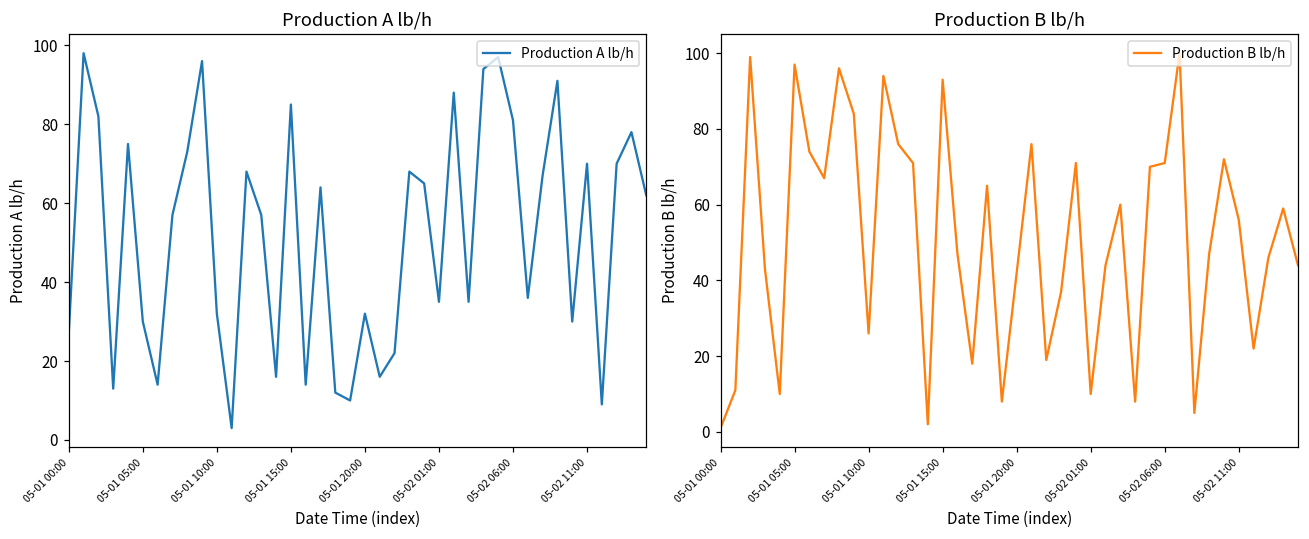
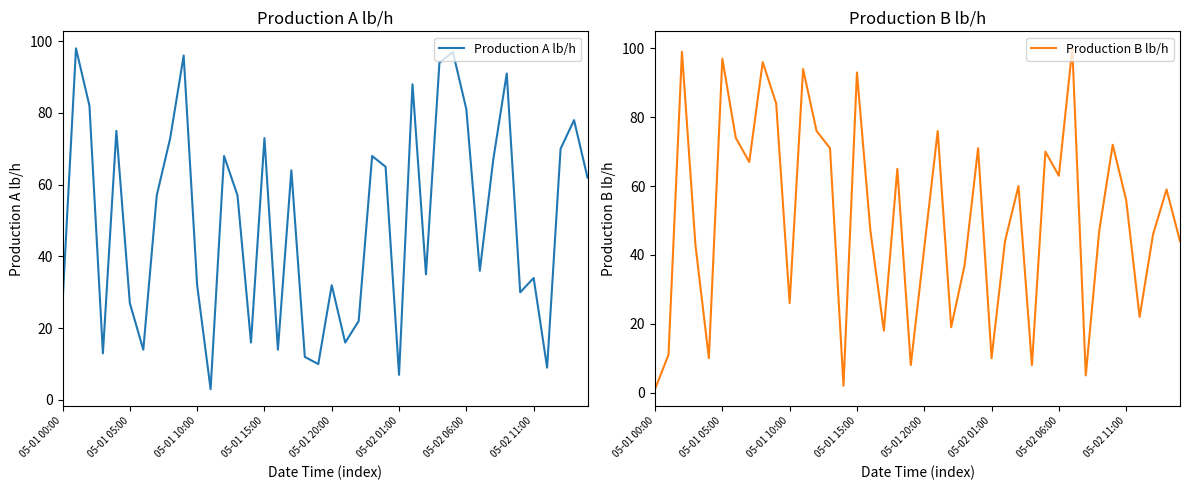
  {
    "Production A lb/h": {
      "05-01 00:00": 27,
-     "05-01 05:00": 30,
+     "05-01 05:00": 27,
      "05-01 10:00": 32,
-     "05-01 15:00": 85,
+     "05-01 15:00": 73,
      "05-01 20:00": 32,
-     "05-02 01:00": 35,
+     "05-02 01:00": 7,
      "05-02 06:00": 81,
-     "05-02 11:00": 70
+     "05-02 11:00": 34
    },
    "Production B lb/h": {
      "05-01 00:00": 1,
      "05-01 05:00": 97,
      "05-01 10:00": 26,
      "05-01 15:00": 93,
      "05-01 20:00": 42,
      "05-02 01:00": 10,
-     "05-02 06:00": 71,
+     "05-02 06:00": 63,
      "05-02 11:00": 56
    }
  }
